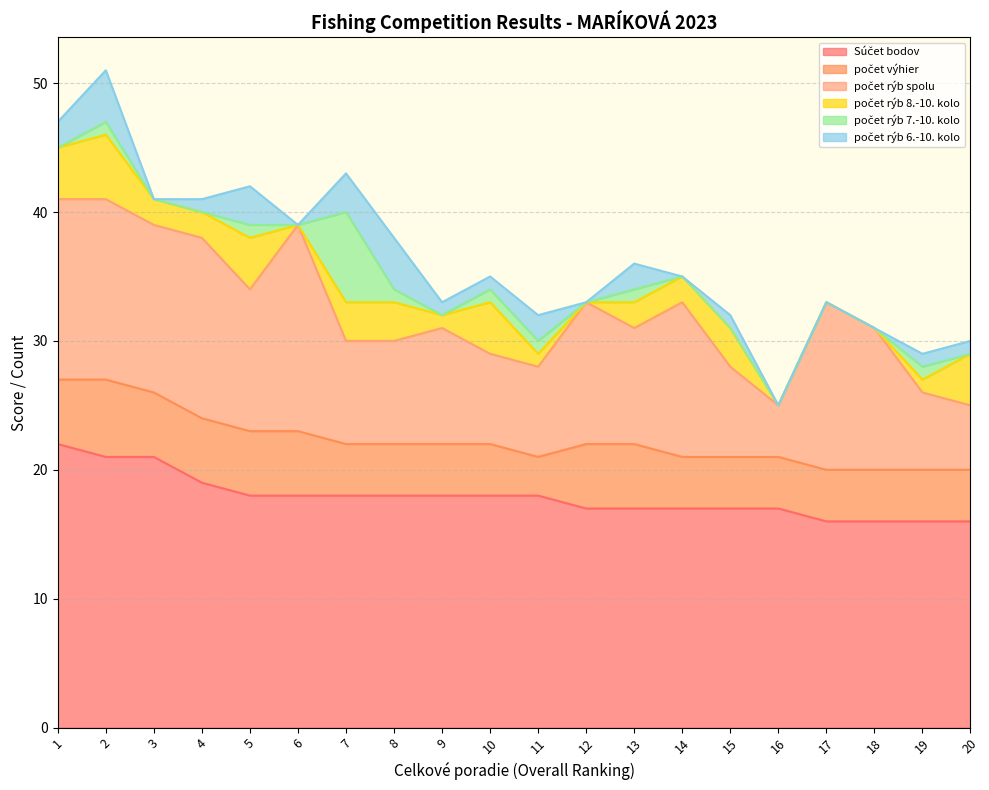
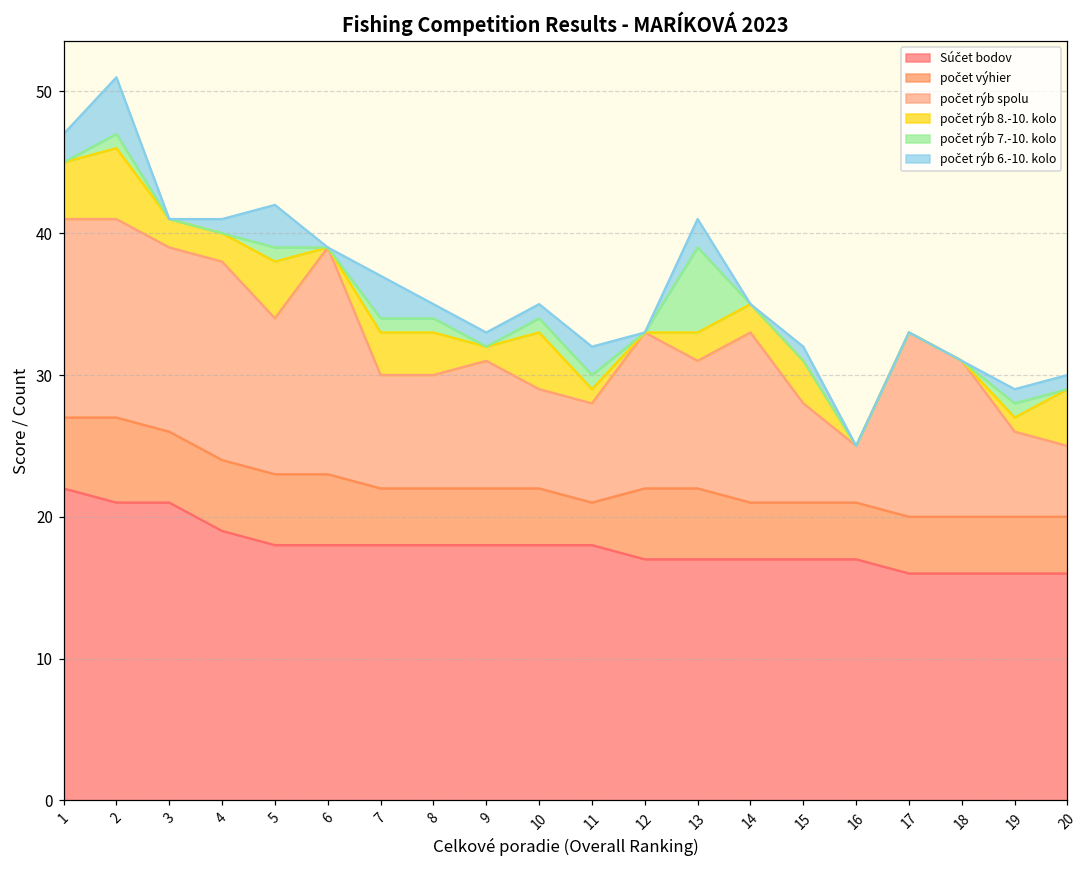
  {
    "počet rýb 8.-10. kolo": {
      "2": 5,
      "5": 4,
      "7": 3,
      "8": 3,
      "10": 4,
      "11": 1,
      "13": 2,
      "19": 1
    },
    "počet rýb 7.-10. kolo": {
      "2": 1,
      "5": 1,
-     "7": 7,
+     "7": 1,
      "8": 1,
      "10": 1,
      "11": 1,
-     "13": 1,
+     "13": 6,
      "19": 1
    },
    "počet rýb 6.-10. kolo": {
      "1": 2,
      "2": 4,
      "4": 1,
      "5": 3,
      "7": 3,
-     "8": 4,
+     "8": 1,
      "9": 1,
      "10": 1,
      "11": 2,
      "13": 2,
      "15": 1,
      "19": 1,
      "20": 1
    }
  }
